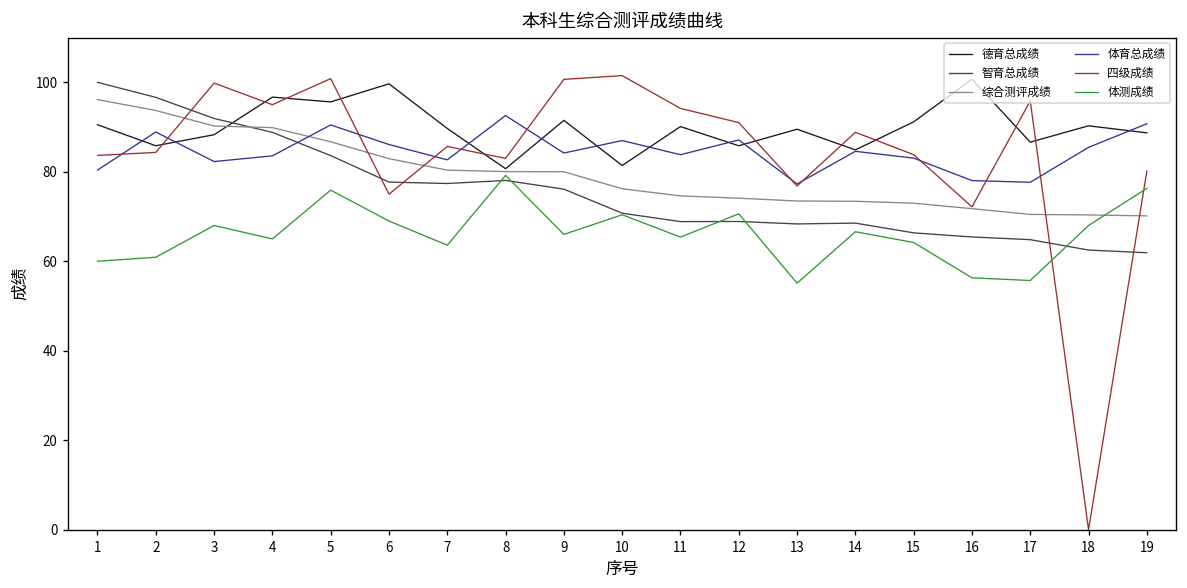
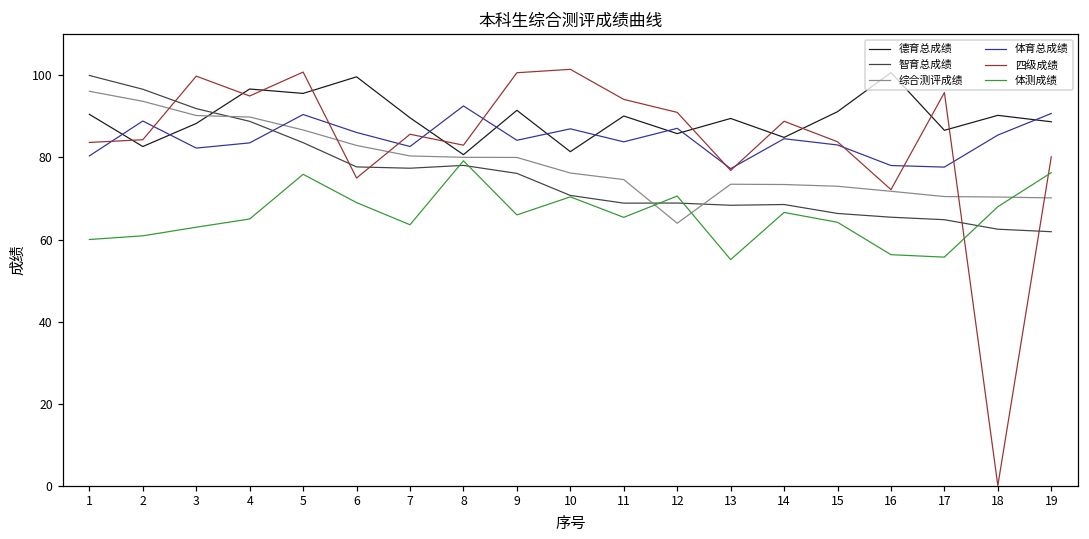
  {
    "德育总成绩": {
      "1": 91,
-     "2": 86,
+     "2": 83,
      "3": 88,
      "4": 97,
      "5": 96,
      "6": 100,
      "7": 90,
      "9": 92,
      "10": 81,
      "11": 90,
      "12": 86,
      "13": 90,
      "15": 91,
      "17": 87,
      "18": 90,
      "19": 89
    },
    "智育总成绩": {
      "1": 100,
      "2": 97,
      "3": 92,
      "4": 89,
      "5": 84,
      "6": 78,
      "7": 77,
      "8": 78,
      "9": 76,
      "11": 69,
      "12": 69,
      "13": 68,
      "14": 69,
      "15": 66,
      "16": 65,
      "17": 65,
      "18": 63,
      "19": 62
    },
    "综合测评成绩": {
      "1": 96,
      "2": 94,
      "3": 90,
      "4": 90,
      "5": 87,
      "6": 83,
      "7": 80,
      "9": 80,
      "10": 76,
      "11": 75,
-     "12": 74,
+     "12": 64,
      "13": 73,
      "14": 73,
      "15": 73,
      "17": 70,
      "18": 70,
      "19": 70
    },
    "体育总成绩": {
      "1": 80,
      "2": 89,
      "3": 82,
      "4": 84,
      "5": 90,
      "6": 86,
      "7": 83,
      "8": 93,
      "9": 84,
      "10": 87,
      "11": 84,
      "12": 87,
      "15": 83,
      "16": 78,
      "17": 78,
      "18": 85,
      "19": 91
    },
    "四级成绩": {
      "1": 84,
      "2": 84,
      "3": 100,
      "4": 95,
      "5": 101,
      "6": 75,
      "7": 86,
      "8": 83,
      "9": 101,
      "10": 102,
      "11": 94,
      "12": 91,
      "14": 89,
      "15": 84,
      "17": 96,
      "18": 0,
      "19": 80
    },
    "体测成绩": {
      "1": 60,
      "2": 61,
-     "3": 68,
+     "3": 63,
      "4": 65,
      "5": 76,
      "6": 69,
      "7": 64,
      "8": 79,
      "9": 66,
      "11": 65,
      "12": 71,
      "13": 55,
      "14": 67,
      "15": 64,
      "16": 56,
      "17": 56,
      "18": 68,
      "19": 76
    }
  }
